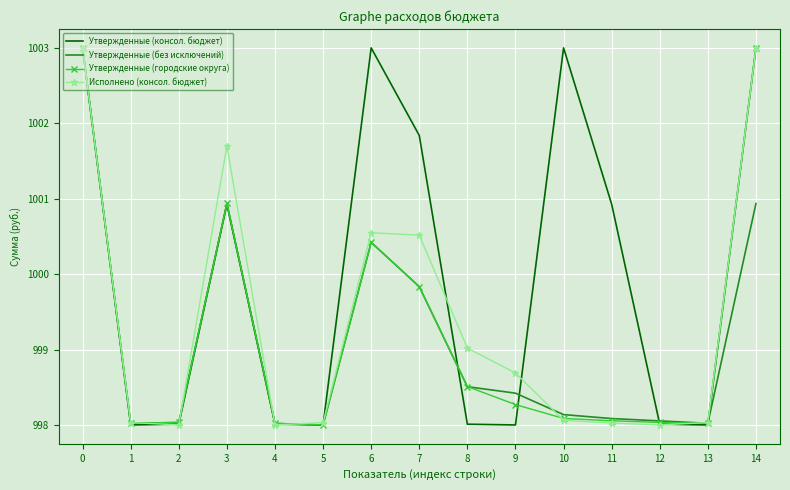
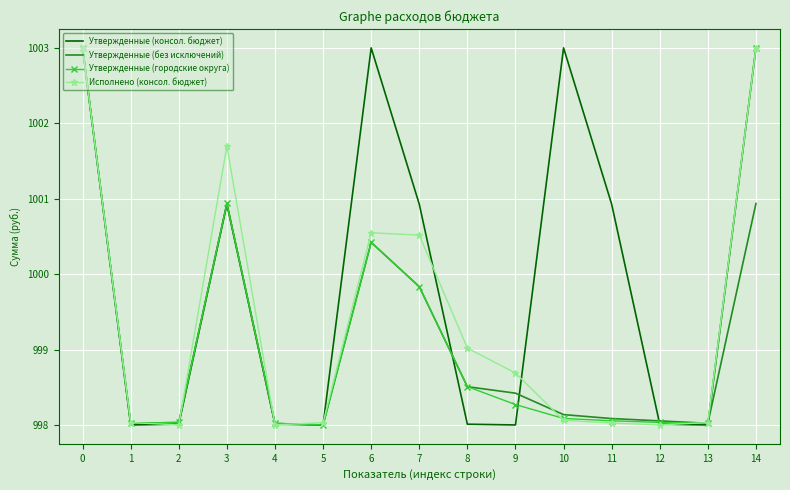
  {
    "Утвержденные (консол. бюджет)": {
      "6": 1003.0,
-     "7": 1001.8,
+     "7": 1000.9,
      "8": 998.0,
      "9": 998.0,
      "10": 1003.0,
      "11": 1000.9
    },
    "Утвержденные (без исключений)": {
      "9": 998.4,
      "10": 998.1,
      "14": 1000.9
    },
    "Утвержденные (городские округа)": {
      "9": 998.3
    },
    "Исполнено (консол. бюджет)": {
      "3": 1001.7,
      "6": 1000.5,
      "7": 1000.5,
      "8": 999.0,
      "9": 998.7
    }
  }
